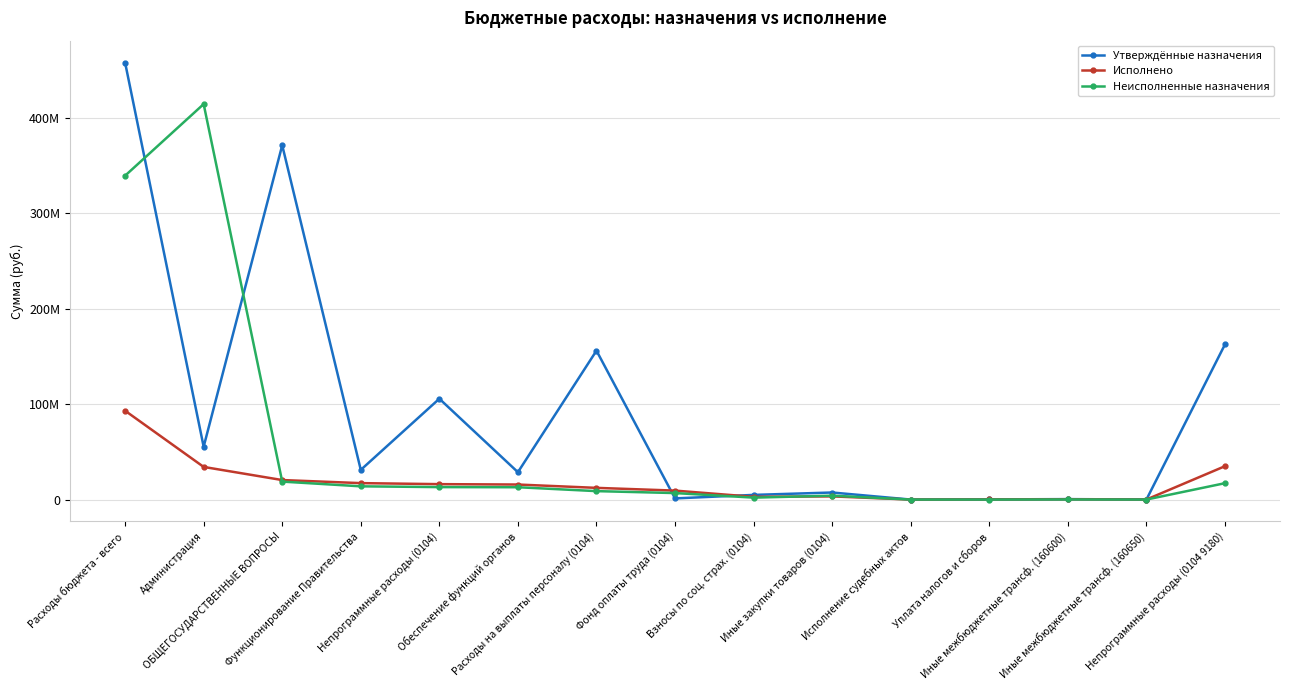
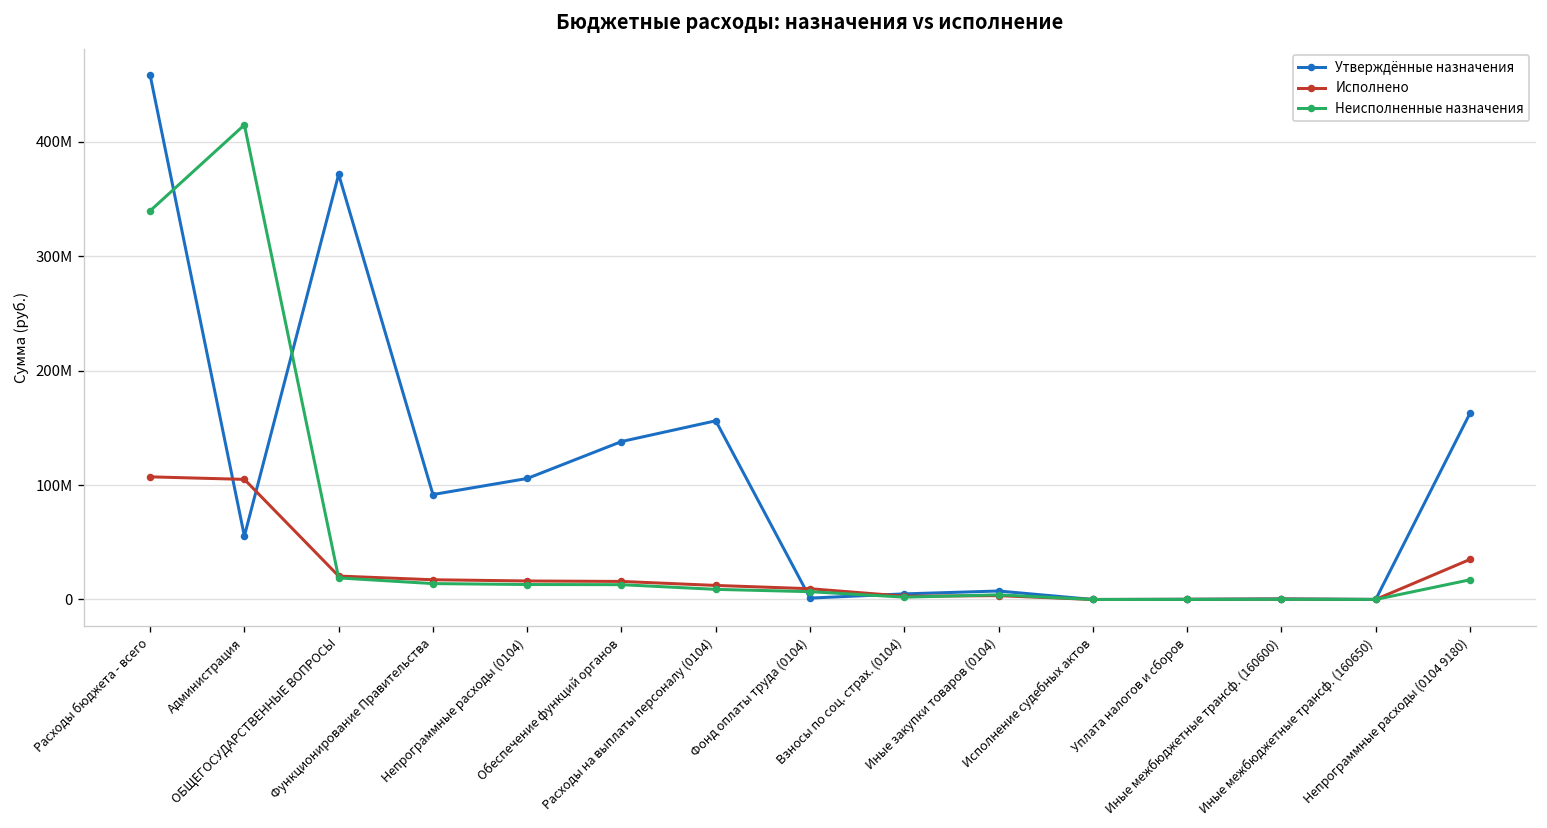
  {
    "Утверждённые назначения": {
      "Расходы бюджета - всего": 460000000,
      "Администрация": 60000000,
      "ОБЩЕГОСУДАРСТВЕННЫЕ ВОПРОСЫ": 370000000,
-     "Функционирование Правительства": 30000000,
+     "Функционирование Правительства": 90000000,
      "Непрограммные расходы (0104)": 110000000,
-     "Обеспечение функций органов": 30000000,
+     "Обеспечение функций органов": 140000000,
      "Расходы на выплаты персоналу (0104)": 160000000,
      "Фонд оплаты труда (0104)": 0,
      "Иные закупки товаров (0104)": 10000000,
      "Непрограммные расходы (0104 9180)": 160000000
    },
    "Исполнено": {
-     "Расходы бюджета - всего": 90000000,
-     "Администрация": 30000000,
+     "Расходы бюджета - всего": 110000000,
+     "Администрация": 100000000,
      "Функционирование Правительства": 20000000,
      "Непрограммные расходы (0104)": 20000000,
      "Обеспечение функций органов": 20000000,
      "Расходы на выплаты персоналу (0104)": 10000000,
      "Непрограммные расходы (0104 9180)": 40000000
    },
    "Неисполненные назначения": {
      "Расходы бюджета - всего": 340000000,
      "Администрация": 410000000,
      "Функционирование Правительства": 10000000,
      "Непрограммные расходы (0104)": 10000000,
      "Обеспечение функций органов": 10000000,
      "Расходы на выплаты персоналу (0104)": 10000000,
      "Непрограммные расходы (0104 9180)": 20000000
    }
  }
